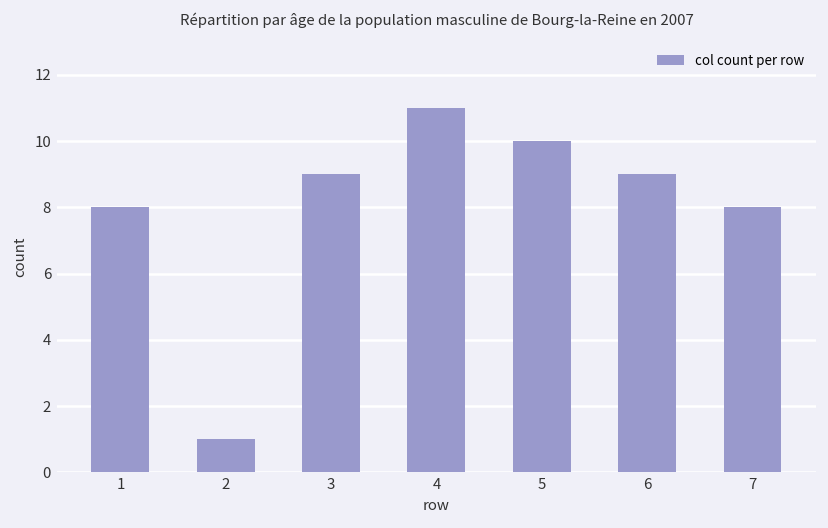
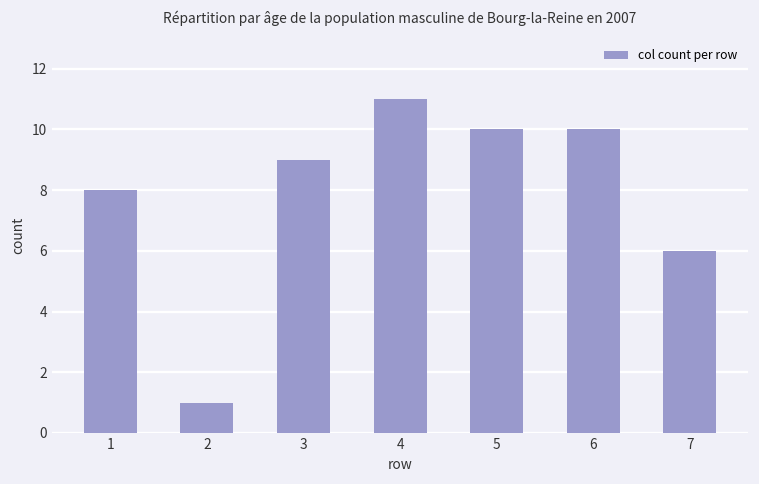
  {
    "1": 8,
    "2": 1,
    "3": 9,
    "4": 11,
    "5": 10,
-   "6": 9,
-   "7": 8
+   "6": 10,
+   "7": 6
  }
